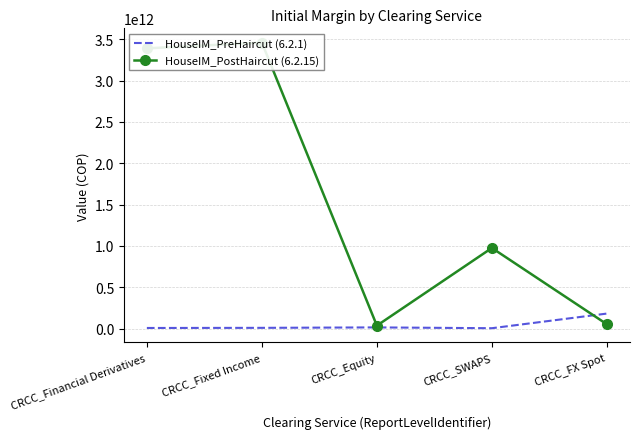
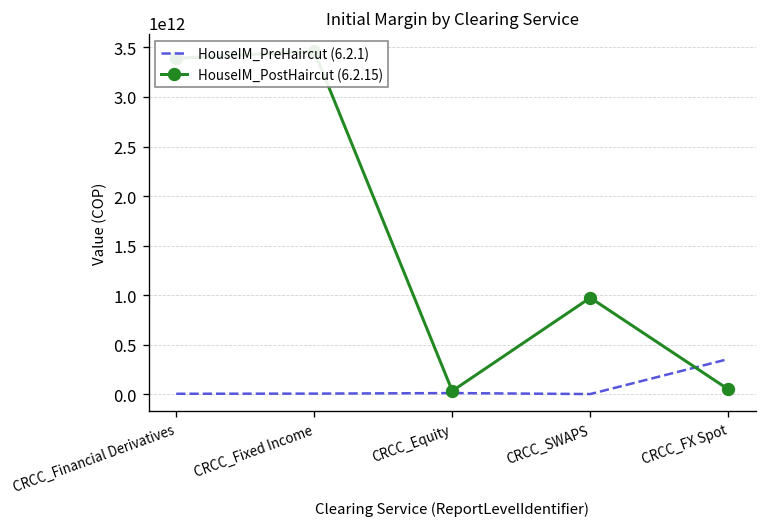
  {
    "HouseIM_PreHaircut (6.2.1)": {
      "CRCC_Financial Derivatives": 0,
      "CRCC_Fixed Income": 0,
      "CRCC_SWAPS": 0,
-     "CRCC_FX Spot": 200000000000
+     "CRCC_FX Spot": 400000000000
    },
    "HouseIM_PostHaircut (6.2.15)": {
      "CRCC_SWAPS": 1000000000000,
      "CRCC_FX Spot": 100000000000
    }
  }
